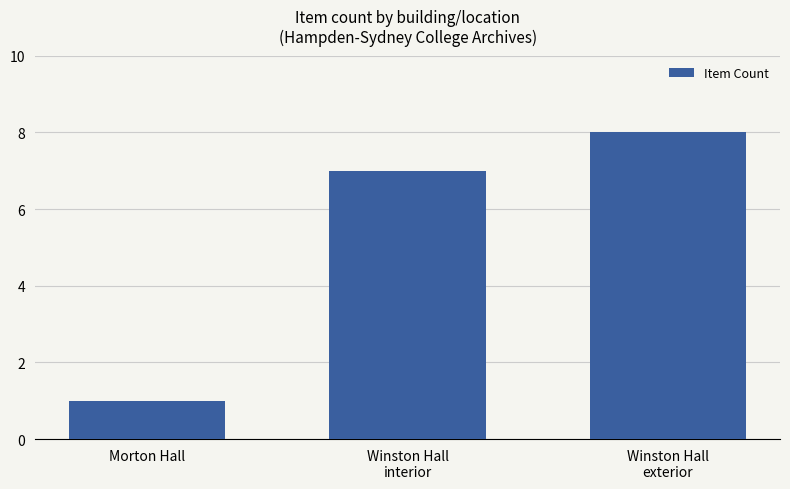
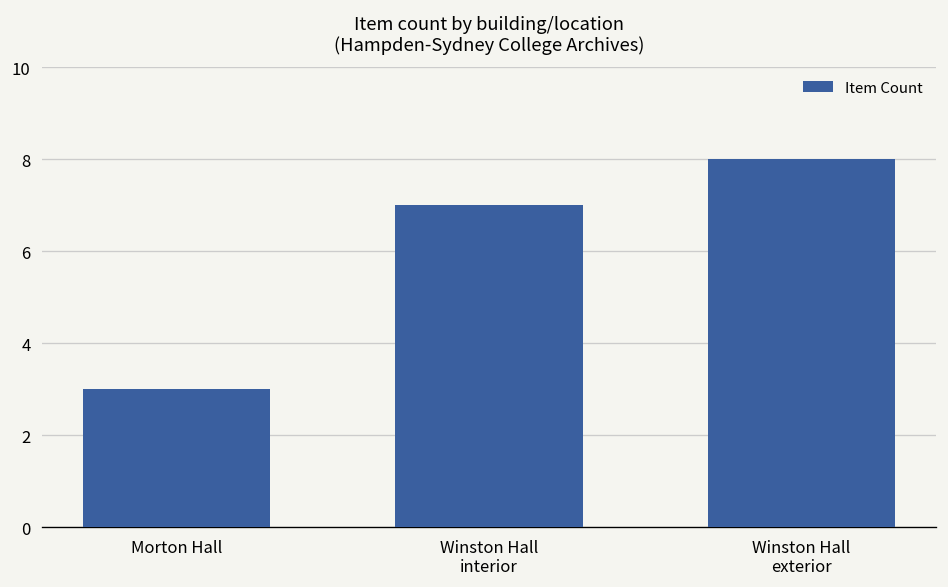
  {
-   "Morton Hall": 1,
+   "Morton Hall": 3,
    "Winston Hall interior": 7,
    "Winston Hall exterior": 8
  }
